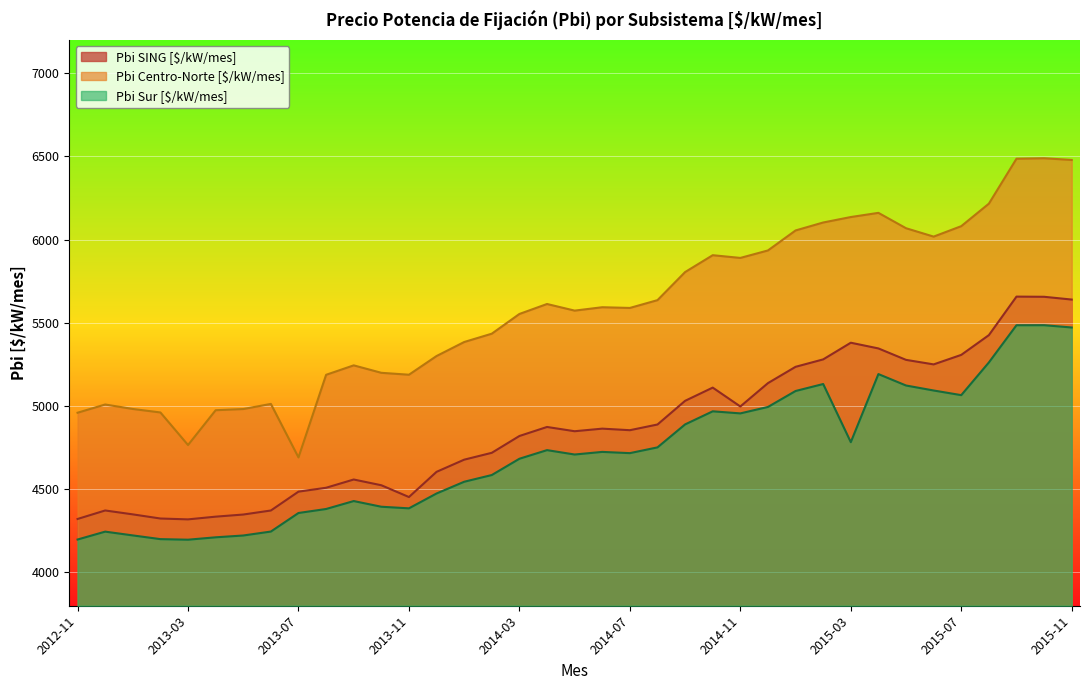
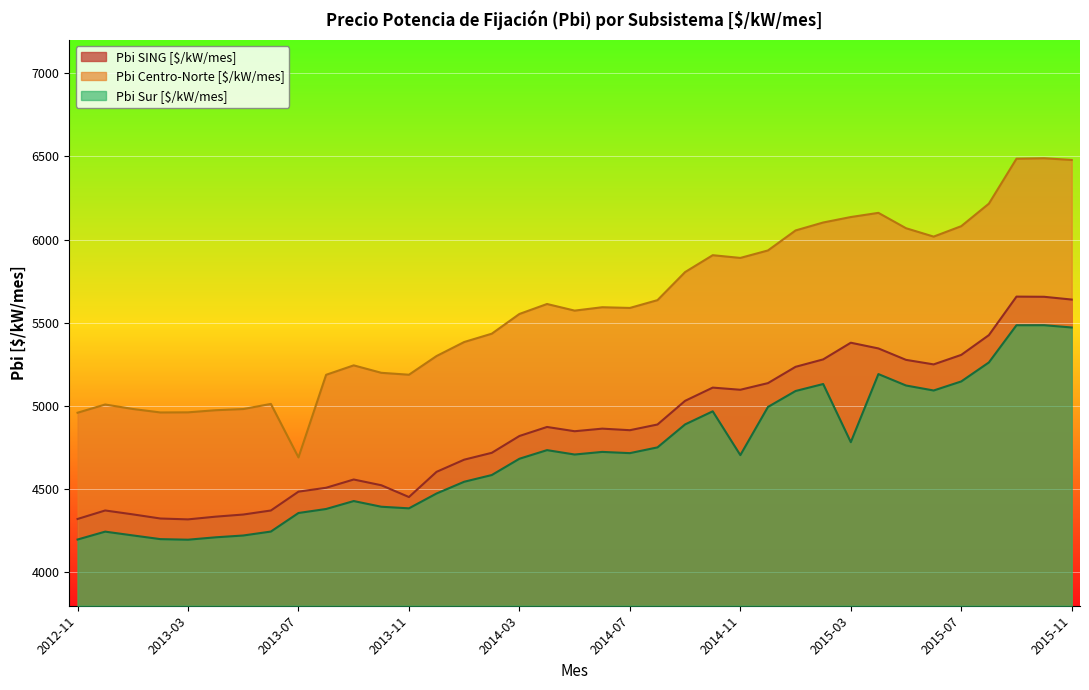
  {
    "Pbi SING [$/kW/mes]": {
      "2012-11": 4320,
      "2013-03": 4320,
      "2013-07": 4490,
      "2013-11": 4450,
      "2014-03": 4820,
      "2014-07": 4850,
-     "2014-11": 5000,
+     "2014-11": 5100,
      "2015-03": 5380,
      "2015-07": 5310,
      "2015-11": 5640
    },
    "Pbi Centro-Norte [$/kW/mes]": {
      "2012-11": 4960,
-     "2013-03": 4770,
+     "2013-03": 4960,
      "2013-07": 4690,
      "2013-11": 5190,
      "2014-03": 5550,
      "2014-07": 5590,
      "2014-11": 5890,
      "2015-03": 6140,
      "2015-07": 6080,
      "2015-11": 6480
    },
    "Pbi Sur [$/kW/mes]": {
      "2012-11": 4200,
      "2013-03": 4200,
      "2013-07": 4360,
      "2013-11": 4390,
      "2014-03": 4680,
      "2014-07": 4720,
-     "2014-11": 4960,
+     "2014-11": 4710,
      "2015-03": 4780,
-     "2015-07": 5070,
+     "2015-07": 5150,
      "2015-11": 5470
    }
  }
